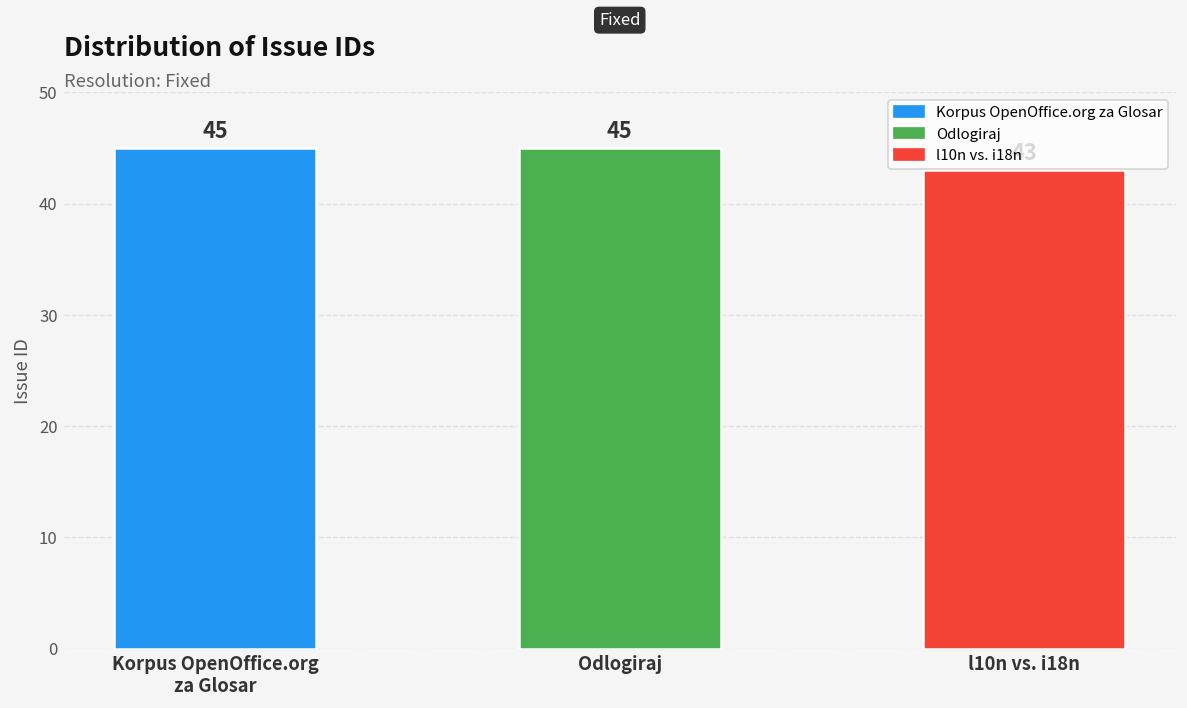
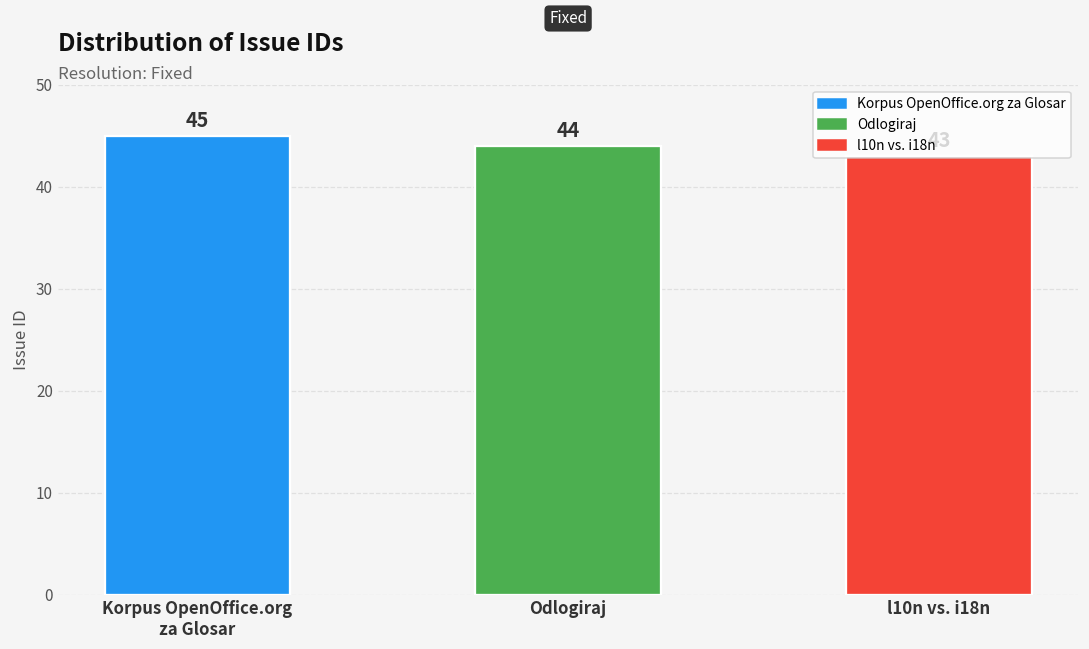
  {
    "Korpus OpenOffice.org za Glosar": 45,
-   "Odlogiraj": 45
+   "Odlogiraj": 44
  }
